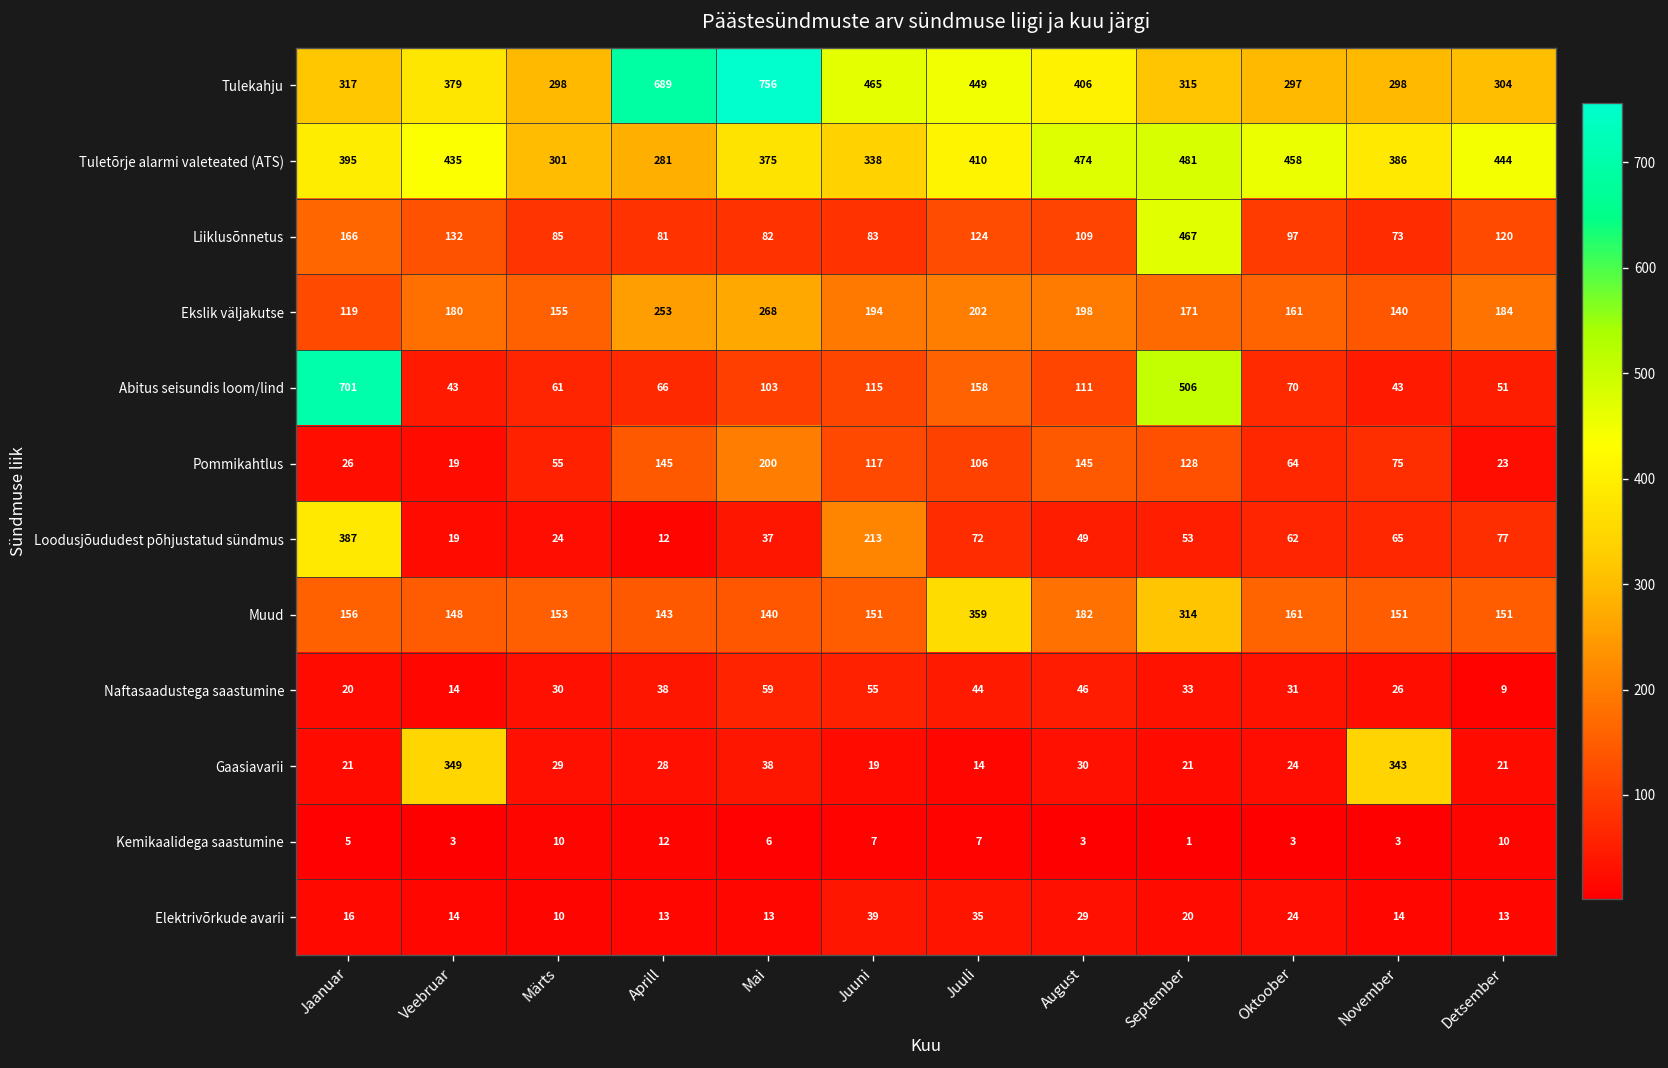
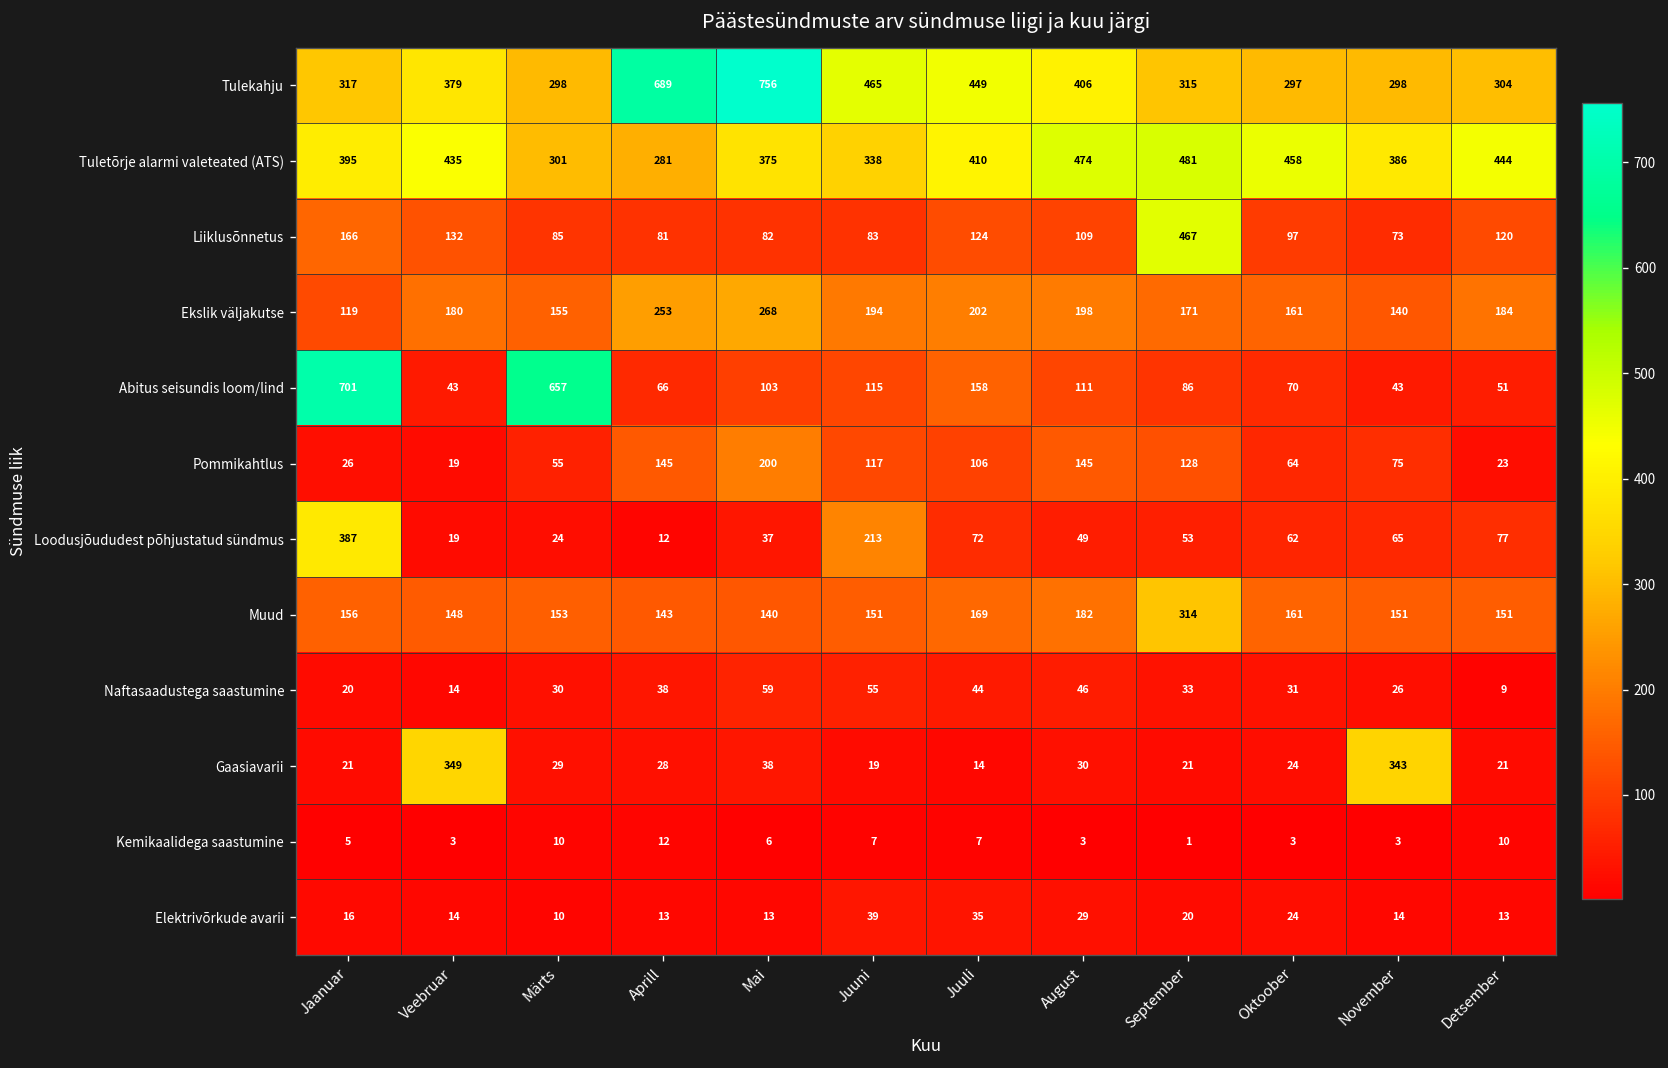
  {
    "Tulekahju": {
      "Jaanuar": 317,
      "Veebruar": 379,
      "Märts": 298,
      "Aprill": 689,
      "Mai": 756,
      "Juuni": 465,
      "Juuli": 449,
      "August": 406,
      "September": 315,
      "Oktoober": 297,
      "November": 298,
      "Detsember": 304
    },
    "Tuletõrje alarmi valeteated (ATS)": {
      "Jaanuar": 395,
      "Veebruar": 435,
      "Märts": 301,
      "Aprill": 281,
      "Mai": 375,
      "Juuni": 338,
      "Juuli": 410,
      "August": 474,
      "September": 481,
      "Oktoober": 458,
      "November": 386,
      "Detsember": 444
    },
    "Liiklusõnnetus": {
      "Jaanuar": 166,
      "Veebruar": 132,
      "Märts": 85,
      "Aprill": 81,
      "Mai": 82,
      "Juuni": 83,
      "Juuli": 124,
      "August": 109,
      "September": 467,
      "Oktoober": 97,
      "November": 73,
      "Detsember": 120
    },
    "Ekslik väljakutse": {
      "Jaanuar": 119,
      "Veebruar": 180,
      "Märts": 155,
      "Aprill": 253,
      "Mai": 268,
      "Juuni": 194,
      "Juuli": 202,
      "August": 198,
      "September": 171,
      "Oktoober": 161,
      "November": 140,
      "Detsember": 184
    },
    "Abitus seisundis loom/lind": {
      "Jaanuar": 701,
      "Veebruar": 43,
-     "Märts": 61,
+     "Märts": 657,
      "Aprill": 66,
      "Mai": 103,
      "Juuni": 115,
      "Juuli": 158,
      "August": 111,
-     "September": 506,
+     "September": 86,
      "Oktoober": 70,
      "November": 43,
      "Detsember": 51
    },
    "Pommikahtlus": {
      "Jaanuar": 26,
      "Veebruar": 19,
      "Märts": 55,
      "Aprill": 145,
      "Mai": 200,
      "Juuni": 117,
      "Juuli": 106,
      "August": 145,
      "September": 128,
      "Oktoober": 64,
      "November": 75,
      "Detsember": 23
    },
    "Loodusjõududest põhjustatud sündmus": {
      "Jaanuar": 387,
      "Veebruar": 19,
      "Märts": 24,
      "Aprill": 12,
      "Mai": 37,
      "Juuni": 213,
      "Juuli": 72,
      "August": 49,
      "September": 53,
      "Oktoober": 62,
      "November": 65,
      "Detsember": 77
    },
    "Muud": {
      "Jaanuar": 156,
      "Veebruar": 148,
      "Märts": 153,
      "Aprill": 143,
      "Mai": 140,
      "Juuni": 151,
-     "Juuli": 359,
+     "Juuli": 169,
      "August": 182,
      "September": 314,
      "Oktoober": 161,
      "November": 151,
      "Detsember": 151
    },
    "Naftasaadustega saastumine": {
      "Jaanuar": 20,
      "Veebruar": 14,
      "Märts": 30,
      "Aprill": 38,
      "Mai": 59,
      "Juuni": 55,
      "Juuli": 44,
      "August": 46,
      "September": 33,
      "Oktoober": 31,
      "November": 26,
      "Detsember": 9
    },
    "Gaasiavarii": {
      "Jaanuar": 21,
      "Veebruar": 349,
      "Märts": 29,
      "Aprill": 28,
      "Mai": 38,
      "Juuni": 19,
      "Juuli": 14,
      "August": 30,
      "September": 21,
      "Oktoober": 24,
      "November": 343,
      "Detsember": 21
    },
    "Kemikaalidega saastumine": {
      "Jaanuar": 5,
      "Veebruar": 3,
      "Märts": 10,
      "Aprill": 12,
      "Mai": 6,
      "Juuni": 7,
      "Juuli": 7,
      "August": 3,
      "September": 1,
      "Oktoober": 3,
      "November": 3,
      "Detsember": 10
    },
    "Elektrivõrkude avarii": {
      "Jaanuar": 16,
      "Veebruar": 14,
      "Märts": 10,
      "Aprill": 13,
      "Mai": 13,
      "Juuni": 39,
      "Juuli": 35,
      "August": 29,
      "September": 20,
      "Oktoober": 24,
      "November": 14,
      "Detsember": 13
    }
  }
